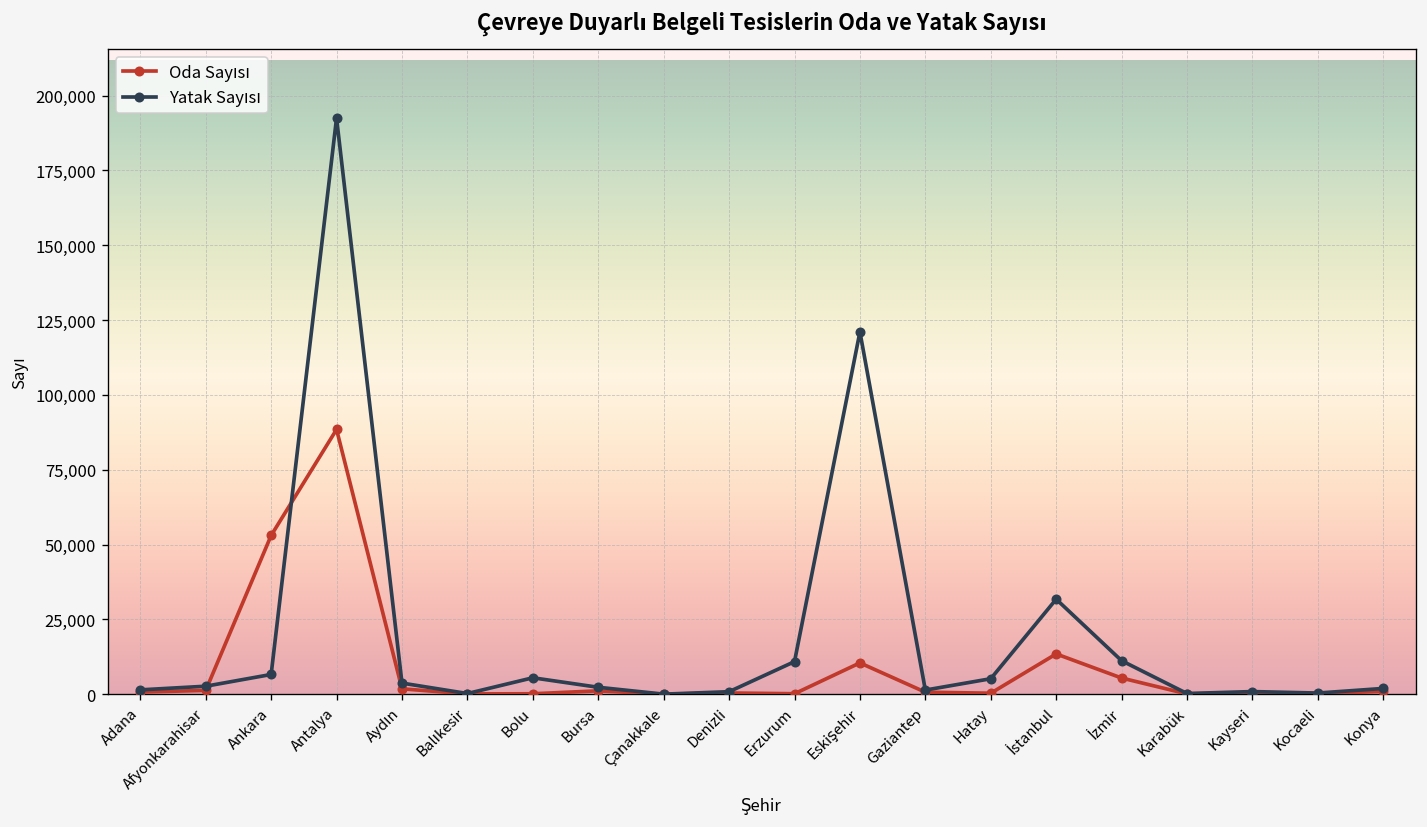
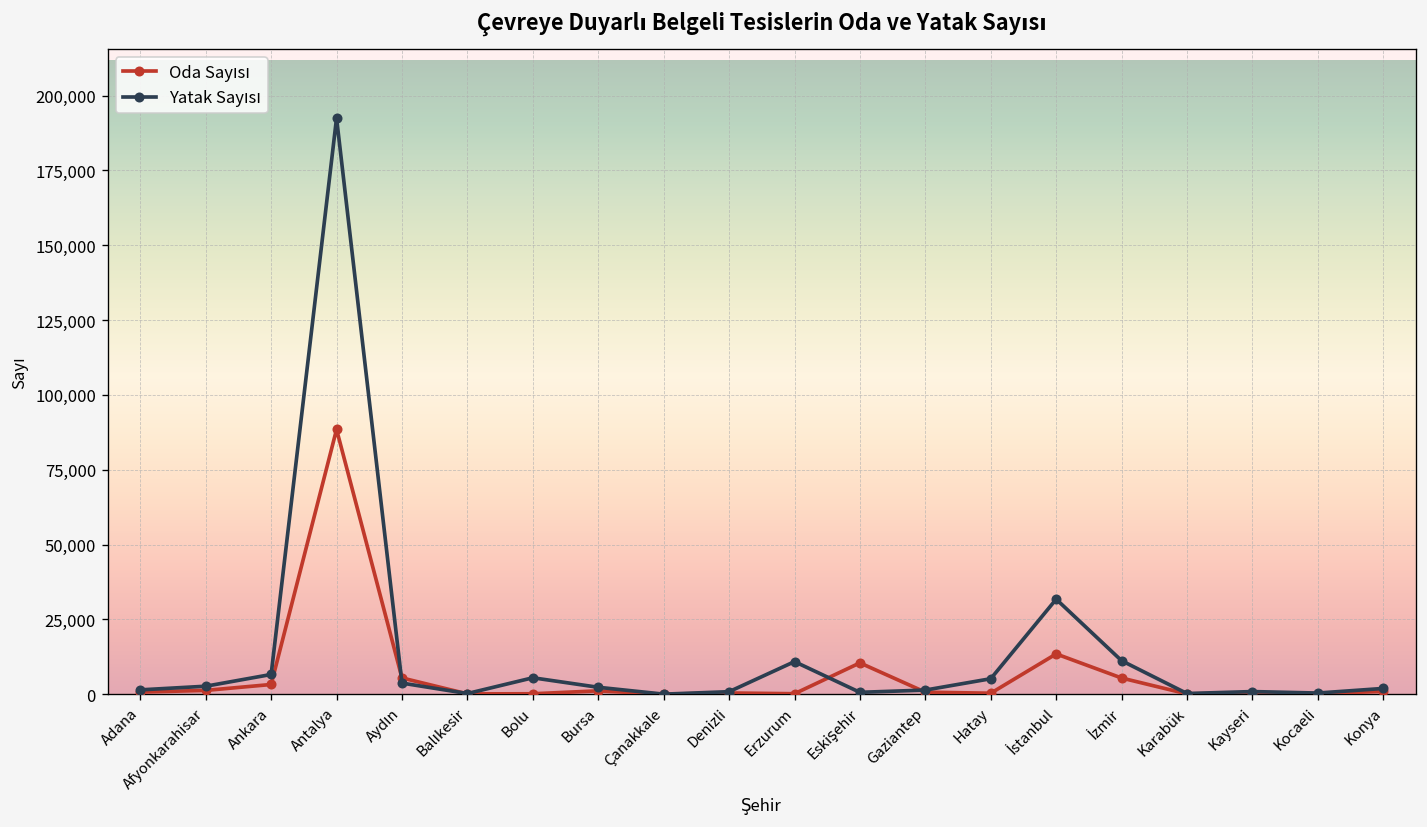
  {
    "Oda Sayısı": {
      "Afyonkarahisar": "1,000",
-     "Ankara": "53,000",
+     "Ankara": "3,000",
      "Antalya": "88,000",
-     "Aydın": "2,000",
+     "Aydın": "5,000",
      "Bolu": "0",
      "Bursa": "1,000",
      "Erzurum": "0",
      "Eskişehir": "10,000",
      "Hatay": "0",
      "İstanbul": "13,000",
      "İzmir": "5,000"
    },
    "Yatak Sayısı": {
      "Afyonkarahisar": "3,000",
      "Ankara": "7,000",
      "Antalya": "192,000",
      "Aydın": "4,000",
      "Bolu": "6,000",
      "Bursa": "2,000",
      "Erzurum": "11,000",
-     "Eskişehir": "121,000",
+     "Eskişehir": "1,000",
      "Hatay": "5,000",
      "İstanbul": "32,000",
      "İzmir": "11,000"
    }
  }
